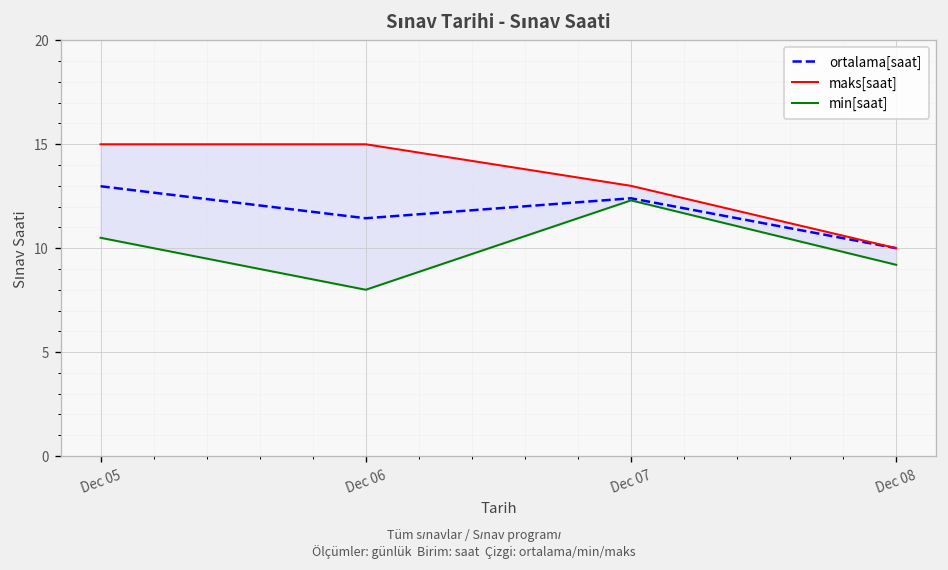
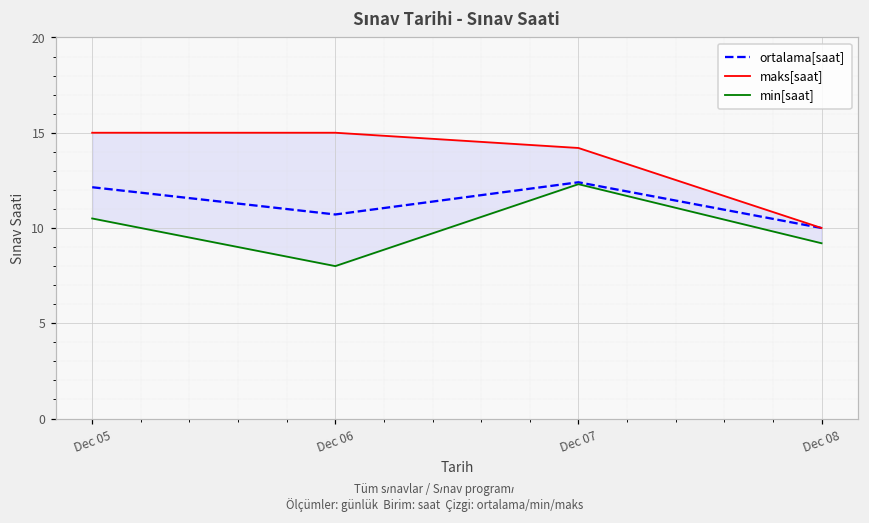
  {
    "ortalama[saat]": {
-     "Dec 05": 13.0,
-     "Dec 06": 11.4
+     "Dec 05": 12.1,
+     "Dec 06": 10.7
    },
    "maks[saat]": {
      "Dec 05": 15.0,
      "Dec 06": 15.0,
-     "Dec 07": 13.0
+     "Dec 07": 14.2
    },
    "min[saat]": {
      "Dec 05": 10.5,
      "Dec 06": 8.0,
      "Dec 08": 9.2
    }
  }
